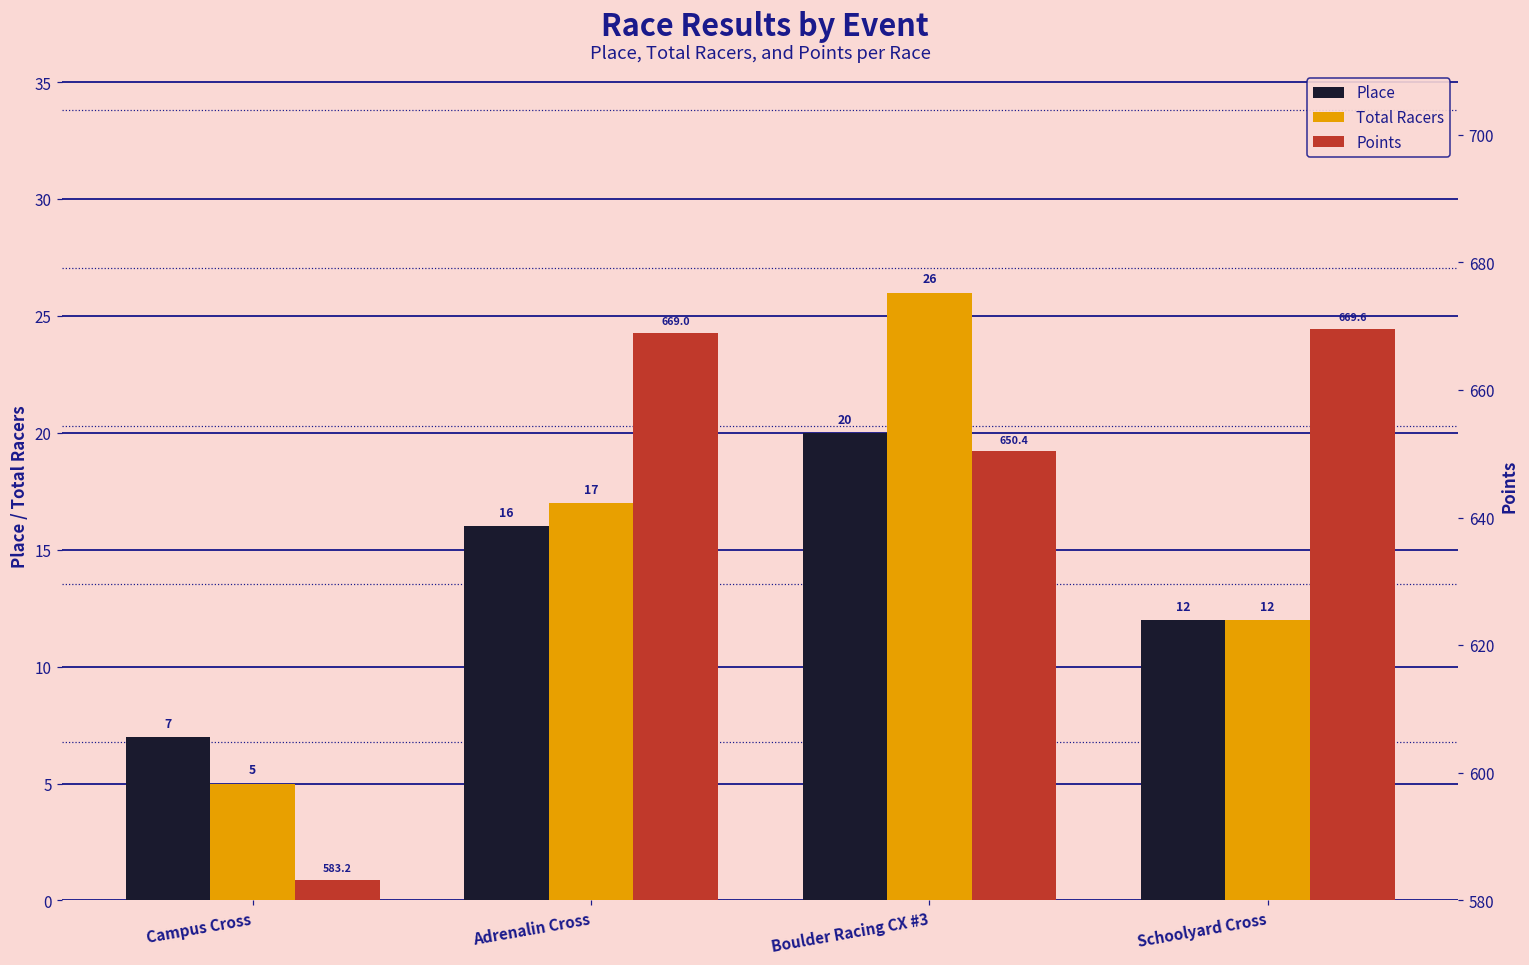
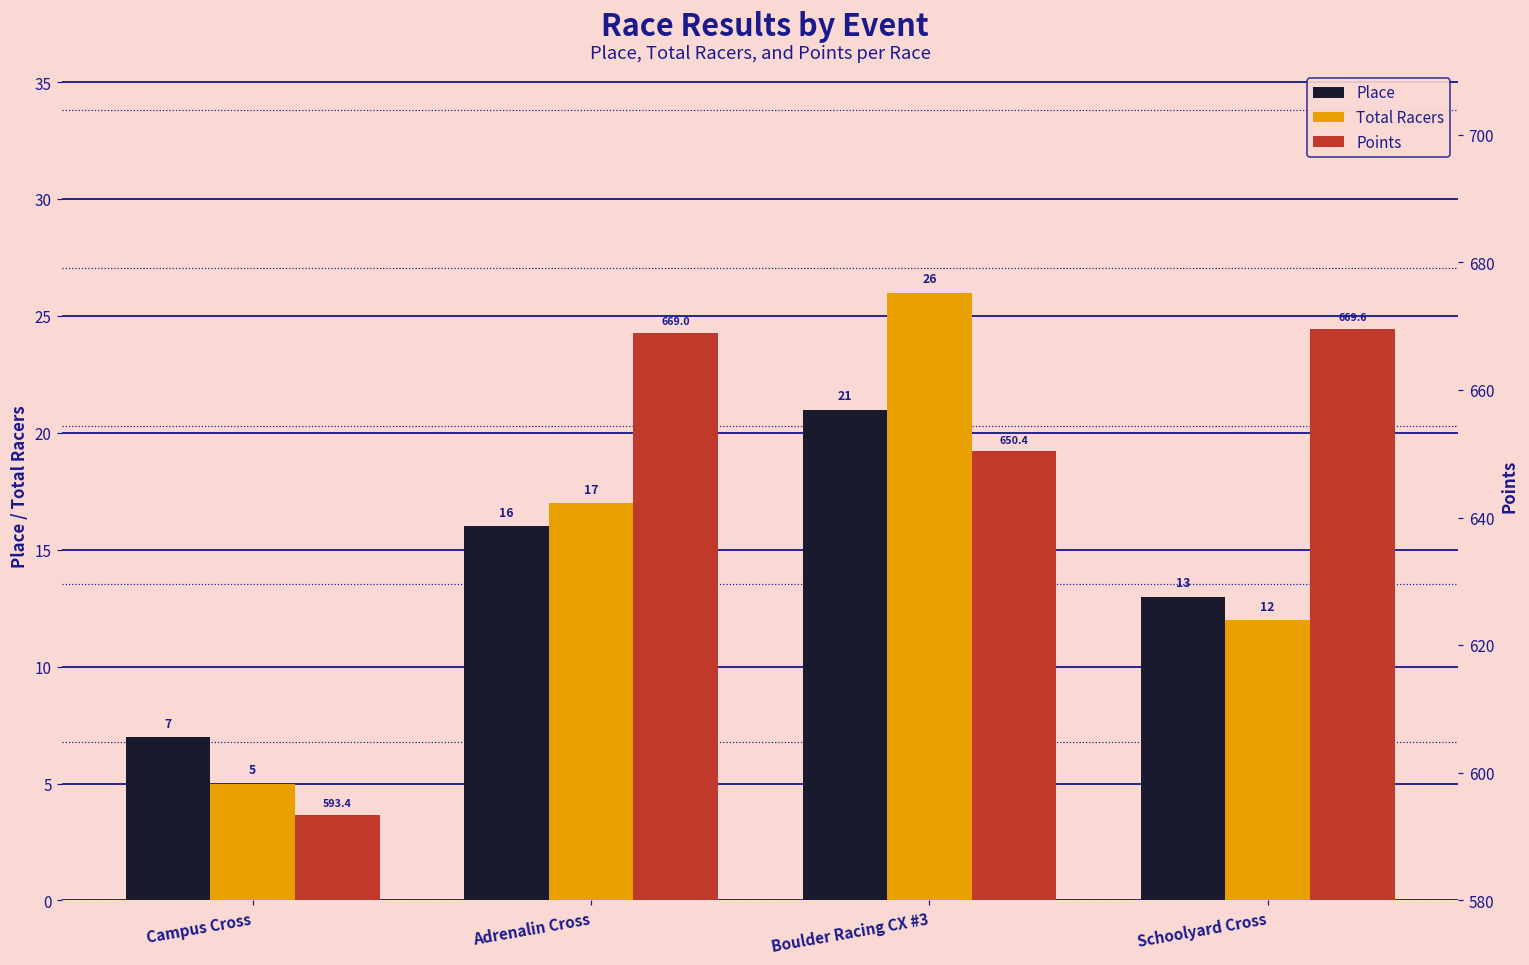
  {
    "Place": {
      "Campus Cross": 7,
      "Adrenalin Cross": 16,
-     "Boulder Racing CX #3": 20,
-     "Schoolyard Cross": 12
+     "Boulder Racing CX #3": 21,
+     "Schoolyard Cross": 13
    },
    "Total Racers": {
      "Campus Cross": 5,
      "Adrenalin Cross": 17,
      "Boulder Racing CX #3": 26,
      "Schoolyard Cross": 12
    },
    "Points": {
-     "Campus Cross": 583.2,
+     "Campus Cross": 593.4,
      "Adrenalin Cross": 669.0,
      "Boulder Racing CX #3": 650.4,
      "Schoolyard Cross": 669.6
    }
  }
